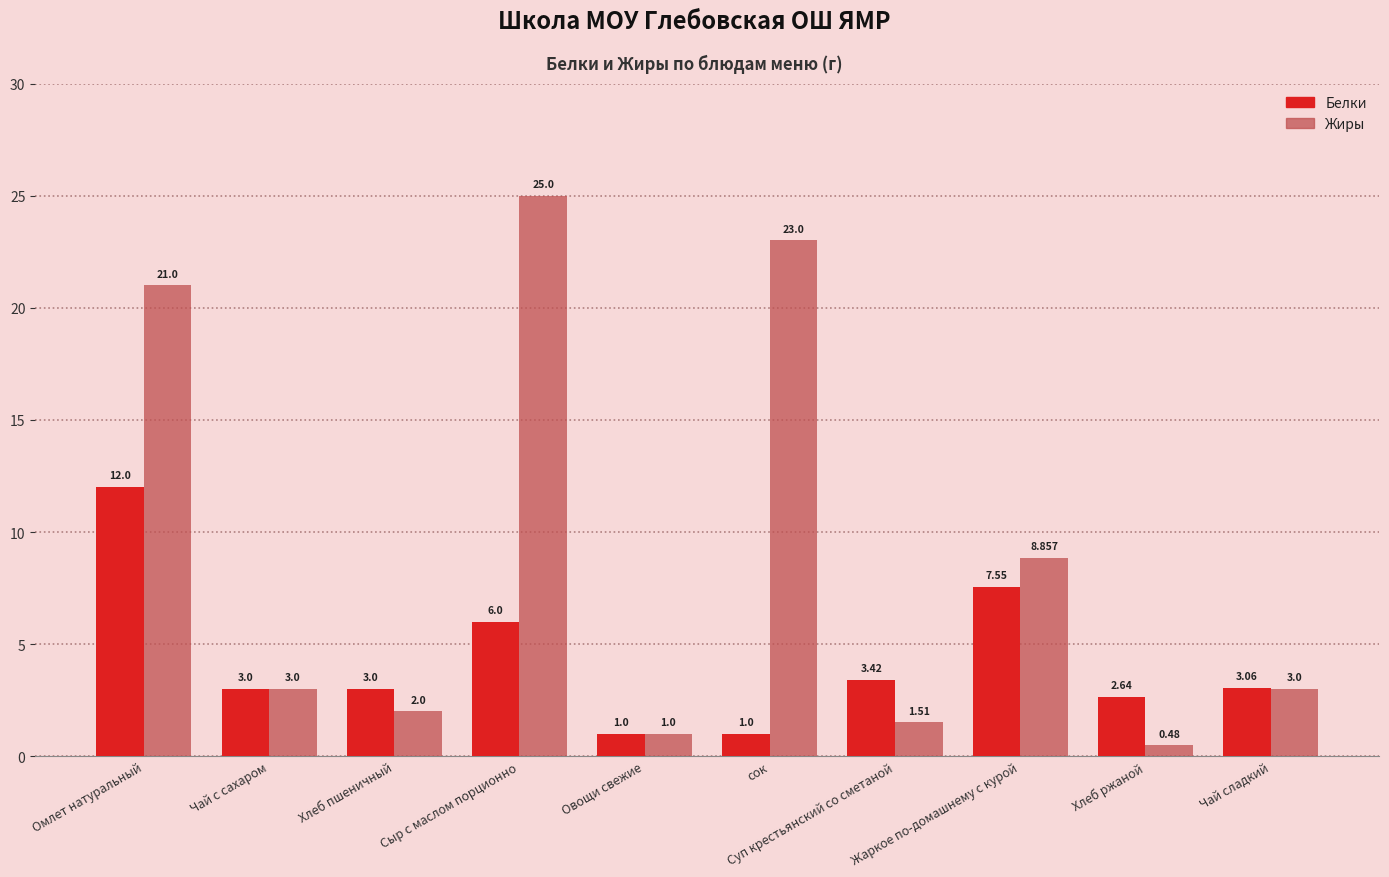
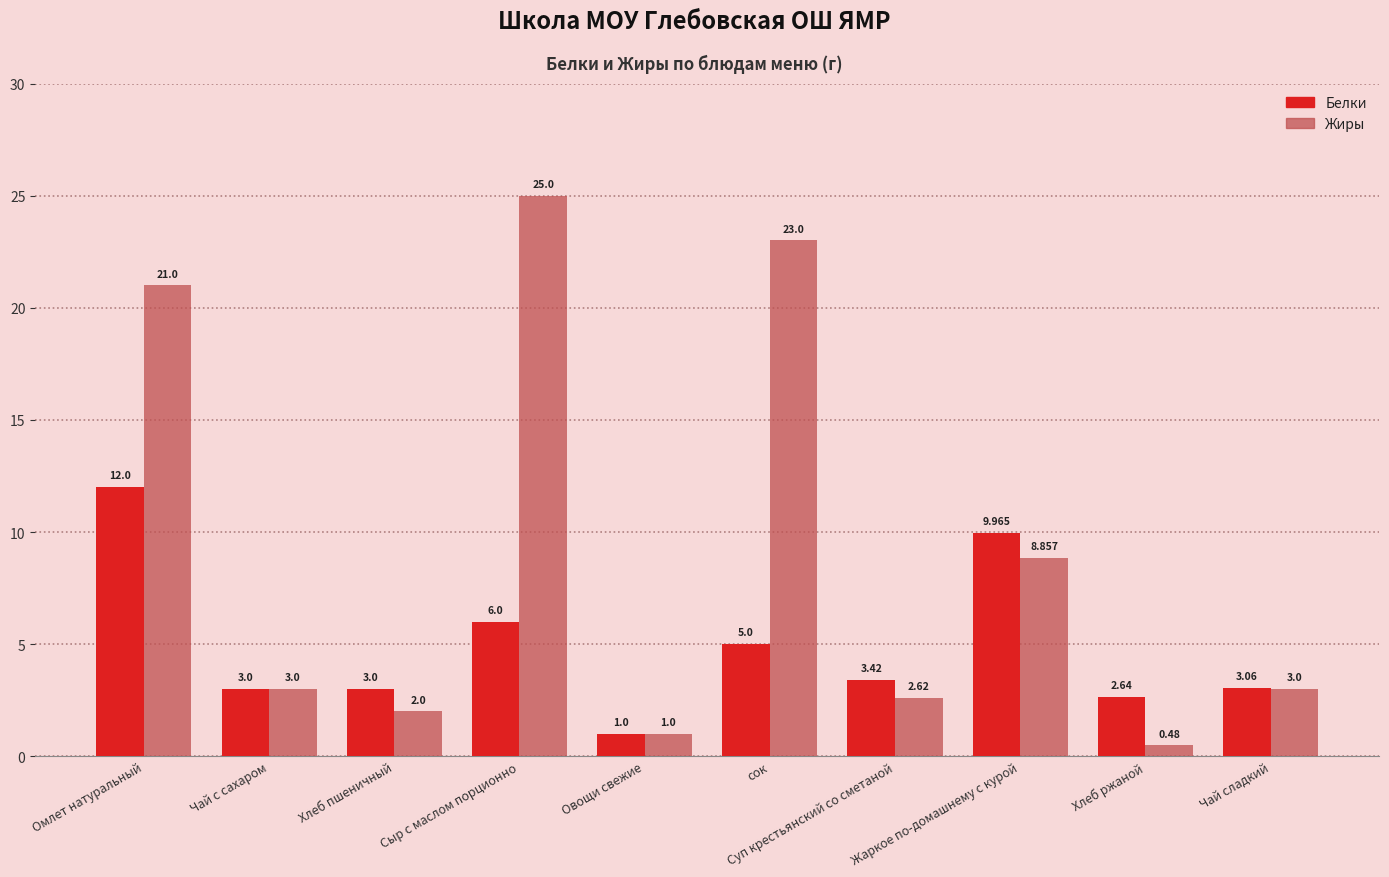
  {
    "Белки": {
      "Омлет натуральный": 12.0,
      "Чай с сахаром": 3.0,
      "Хлеб пшеничный": 3.0,
      "Сыр с маслом порционно": 6.0,
      "Овощи свежие": 1.0,
-     "сок": 1.0,
+     "сок": 5.0,
      "Суп крестьянский со сметаной": 3.42,
-     "Жаркое по-домашнему с курой": 7.55,
+     "Жаркое по-домашнему с курой": 9.965,
      "Хлеб ржаной": 2.64,
      "Чай сладкий": 3.06
    },
    "Жиры": {
      "Омлет натуральный": 21.0,
      "Чай с сахаром": 3.0,
      "Хлеб пшеничный": 2.0,
      "Сыр с маслом порционно": 25.0,
      "Овощи свежие": 1.0,
      "сок": 23.0,
-     "Суп крестьянский со сметаной": 1.51,
+     "Суп крестьянский со сметаной": 2.62,
      "Жаркое по-домашнему с курой": 8.857,
      "Хлеб ржаной": 0.48,
      "Чай сладкий": 3.0
    }
  }
